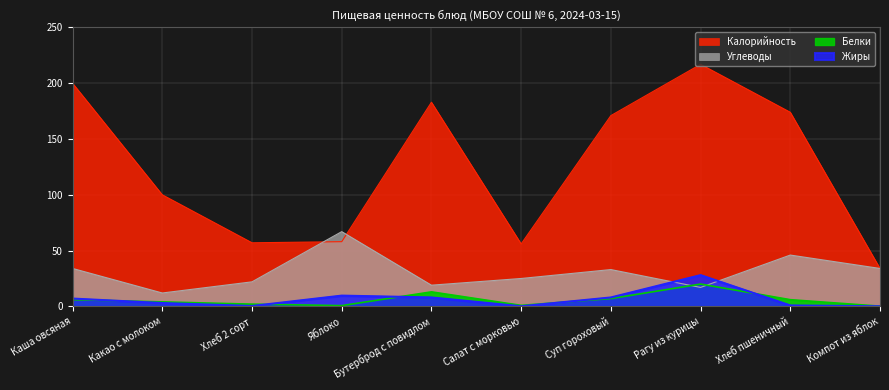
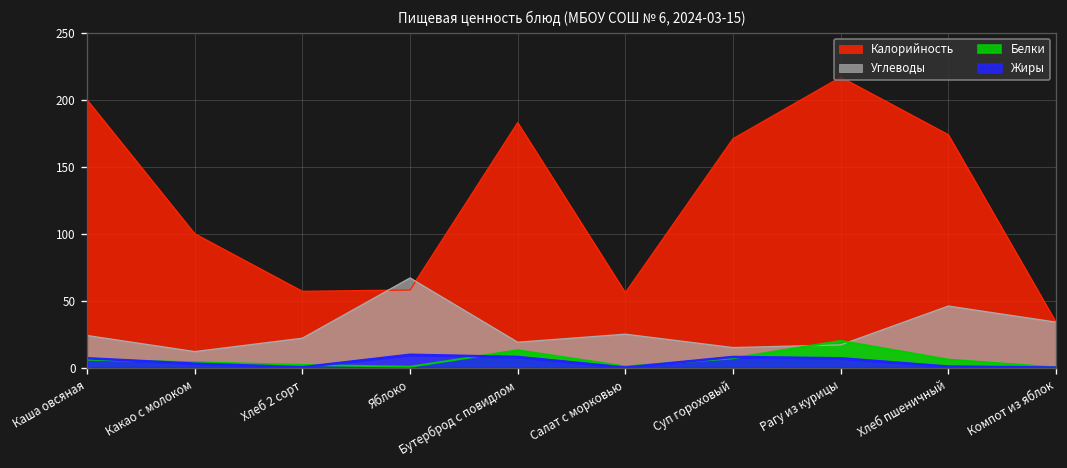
  {
    "Калорийность": {
      "Каша овсяная": 200,
      "Какао с молоком": 100,
      "Хлеб 2 сорт": 57,
      "Яблоко": 58,
      "Бутерброд с повидлом": 183,
      "Салат с морковью": 56,
      "Суп гороховый": 171,
      "Хлеб пшеничный": 174
    },
    "Углеводы": {
-     "Каша овсяная": 34,
+     "Каша овсяная": 24,
      "Какао с молоком": 12,
      "Хлеб 2 сорт": 22,
      "Яблоко": 67,
      "Бутерброд с повидлом": 19,
      "Салат с морковью": 25,
-     "Суп гороховый": 33,
+     "Суп гороховый": 15,
      "Рагу из курицы": 17,
      "Хлеб пшеничный": 46
    },
    "Белки": {
      "Яблоко": 1,
      "Бутерброд с повидлом": 13,
      "Рагу из курицы": 20,
      "Хлеб пшеничный": 6
    },
    "Жиры": {
      "Яблоко": 10,
      "Бутерброд с повидлом": 8,
-     "Рагу из курицы": 28,
+     "Рагу из курицы": 7,
      "Хлеб пшеничный": 1
    }
  }
